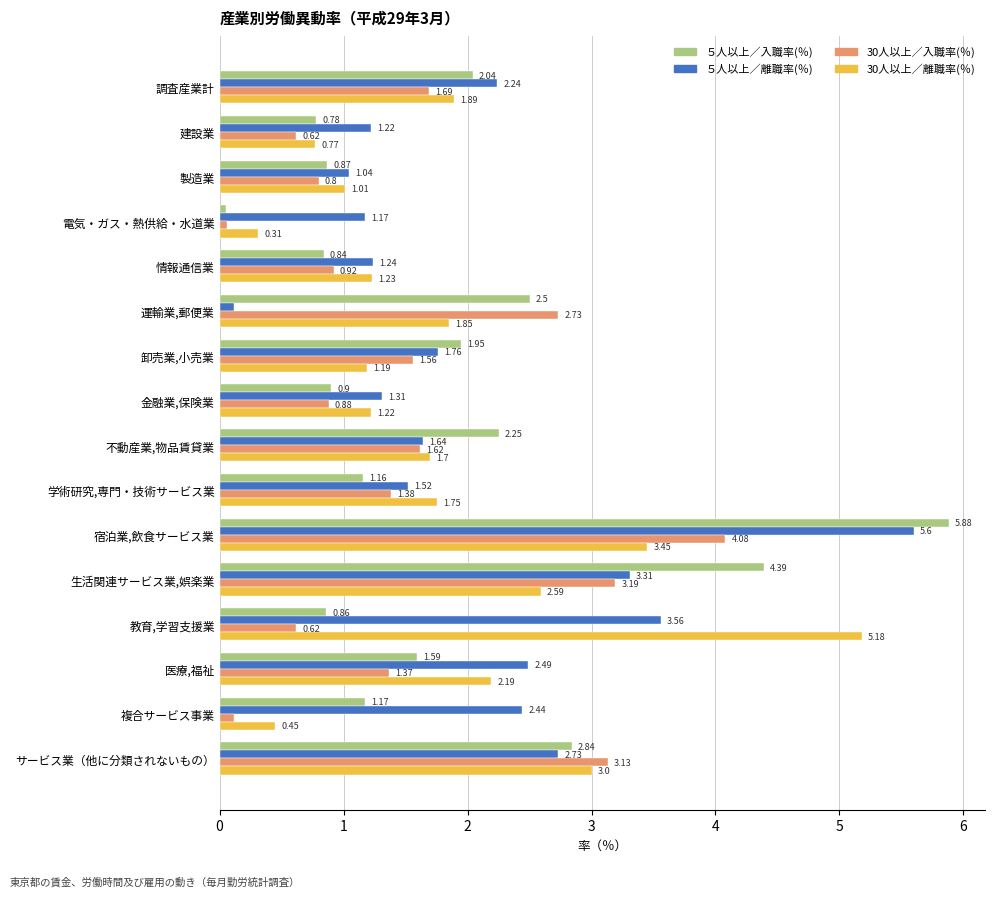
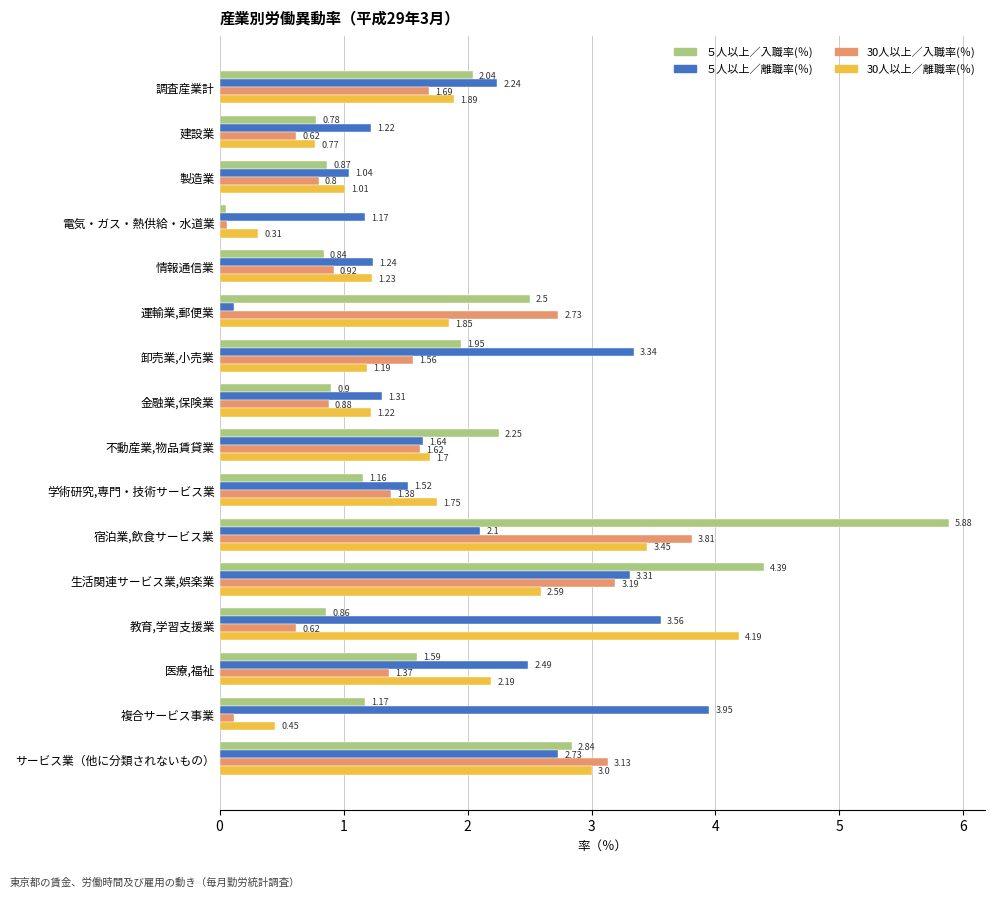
  {
    "５人以上／入職率(％)": {
      "調査産業計": 2.04,
      "建設業": 0.78,
      "製造業": 0.87,
      "情報通信業": 0.84,
      "運輸業,郵便業": 2.5,
      "卸売業,小売業": 1.95,
      "金融業,保険業": 0.9,
      "不動産業,物品賃貸業": 2.25,
      "学術研究,専門・技術サービス業": 1.16,
      "宿泊業,飲食サービス業": 5.88,
      "生活関連サービス業,娯楽業": 4.39,
      "教育,学習支援業": 0.86,
      "医療,福祉": 1.59,
      "複合サービス事業": 1.17,
      "サービス業（他に分類されないもの）": 2.84
    },
    "５人以上／離職率(％)": {
      "調査産業計": 2.24,
      "建設業": 1.22,
      "製造業": 1.04,
      "電気・ガス・熱供給・水道業": 1.17,
      "情報通信業": 1.24,
-     "卸売業,小売業": 1.76,
+     "卸売業,小売業": 3.34,
      "金融業,保険業": 1.31,
      "不動産業,物品賃貸業": 1.64,
      "学術研究,専門・技術サービス業": 1.52,
-     "宿泊業,飲食サービス業": 5.6,
+     "宿泊業,飲食サービス業": 2.1,
      "生活関連サービス業,娯楽業": 3.31,
      "教育,学習支援業": 3.56,
      "医療,福祉": 2.49,
-     "複合サービス事業": 2.44,
+     "複合サービス事業": 3.95,
      "サービス業（他に分類されないもの）": 2.73
    },
    "30人以上／入職率(％)": {
      "調査産業計": 1.69,
      "建設業": 0.62,
      "製造業": 0.8,
      "情報通信業": 0.92,
      "運輸業,郵便業": 2.73,
      "卸売業,小売業": 1.56,
      "金融業,保険業": 0.88,
      "不動産業,物品賃貸業": 1.62,
      "学術研究,専門・技術サービス業": 1.38,
-     "宿泊業,飲食サービス業": 4.08,
+     "宿泊業,飲食サービス業": 3.81,
      "生活関連サービス業,娯楽業": 3.19,
      "教育,学習支援業": 0.62,
      "医療,福祉": 1.37,
      "サービス業（他に分類されないもの）": 3.13
    },
    "30人以上／離職率(％)": {
      "調査産業計": 1.89,
      "建設業": 0.77,
      "製造業": 1.01,
      "電気・ガス・熱供給・水道業": 0.31,
      "情報通信業": 1.23,
      "運輸業,郵便業": 1.85,
      "卸売業,小売業": 1.19,
      "金融業,保険業": 1.22,
      "不動産業,物品賃貸業": 1.7,
      "学術研究,専門・技術サービス業": 1.75,
      "宿泊業,飲食サービス業": 3.45,
      "生活関連サービス業,娯楽業": 2.59,
-     "教育,学習支援業": 5.18,
+     "教育,学習支援業": 4.19,
      "医療,福祉": 2.19,
      "複合サービス事業": 0.45,
      "サービス業（他に分類されないもの）": 3.0
    }
  }
